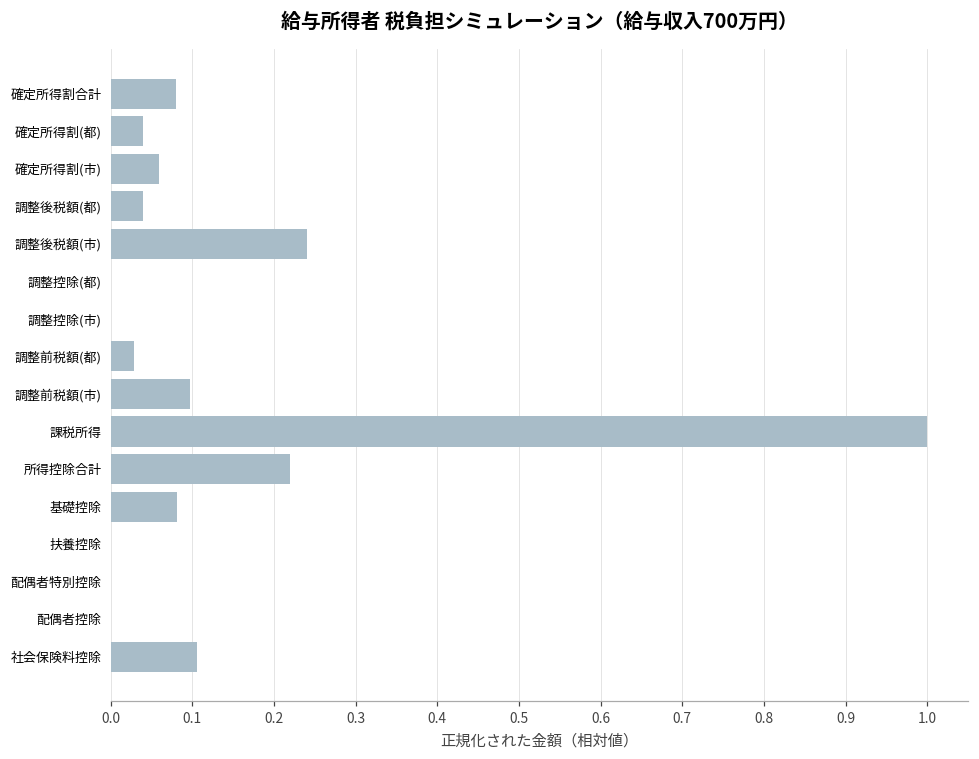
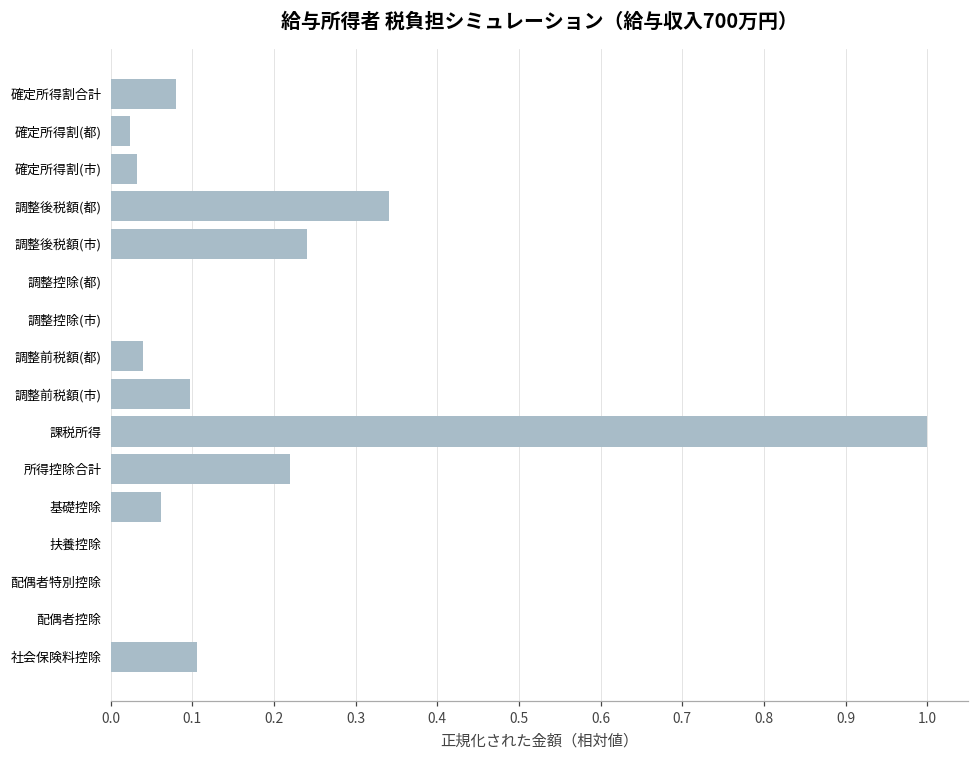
  {
    "確定所得割合計": 0.08,
-   "確定所得割(都)": 0.04,
-   "確定所得割(市)": 0.06,
-   "調整後税額(都)": 0.04,
+   "確定所得割(都)": 0.02,
+   "確定所得割(市)": 0.03,
+   "調整後税額(都)": 0.34,
    "調整後税額(市)": 0.24,
-   "調整前税額(都)": 0.03,
+   "調整前税額(都)": 0.04,
    "調整前税額(市)": 0.10,
    "課税所得": 1.00,
    "所得控除合計": 0.22,
-   "基礎控除": 0.08,
+   "基礎控除": 0.06,
    "扶養控除": 0.00,
    "配偶者特別控除": 0.00,
    "配偶者控除": 0.00,
    "社会保険料控除": 0.11
  }
